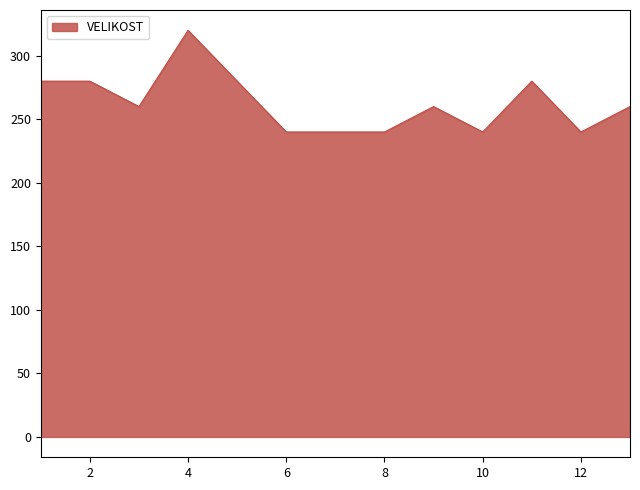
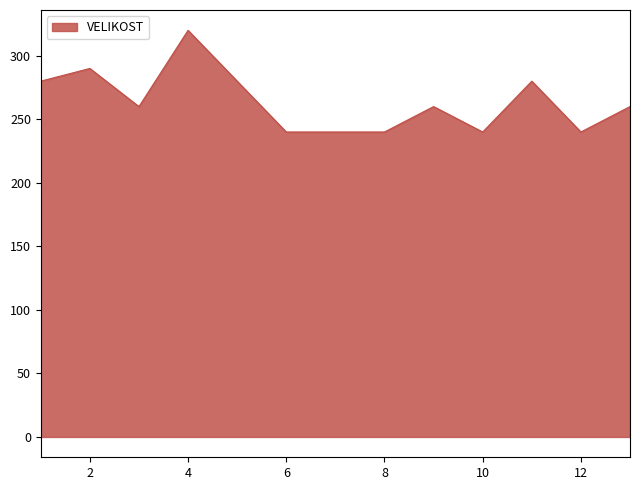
  {
-   "2": 280,
+   "2": 290,
    "4": 320,
    "6": 240,
    "8": 240,
    "10": 240,
    "12": 240
  }
